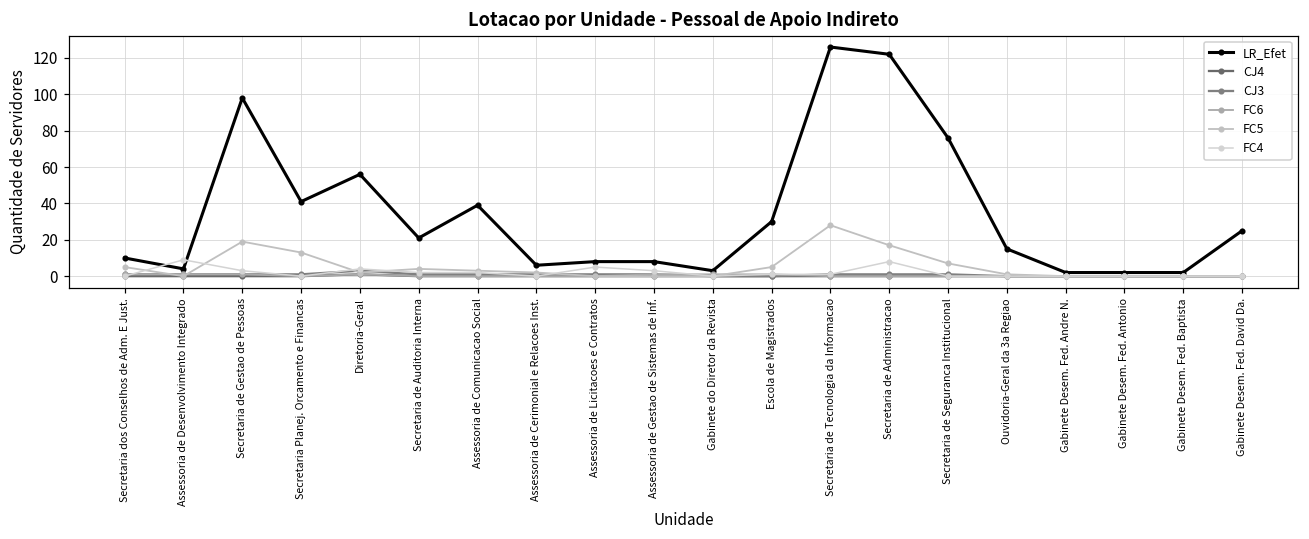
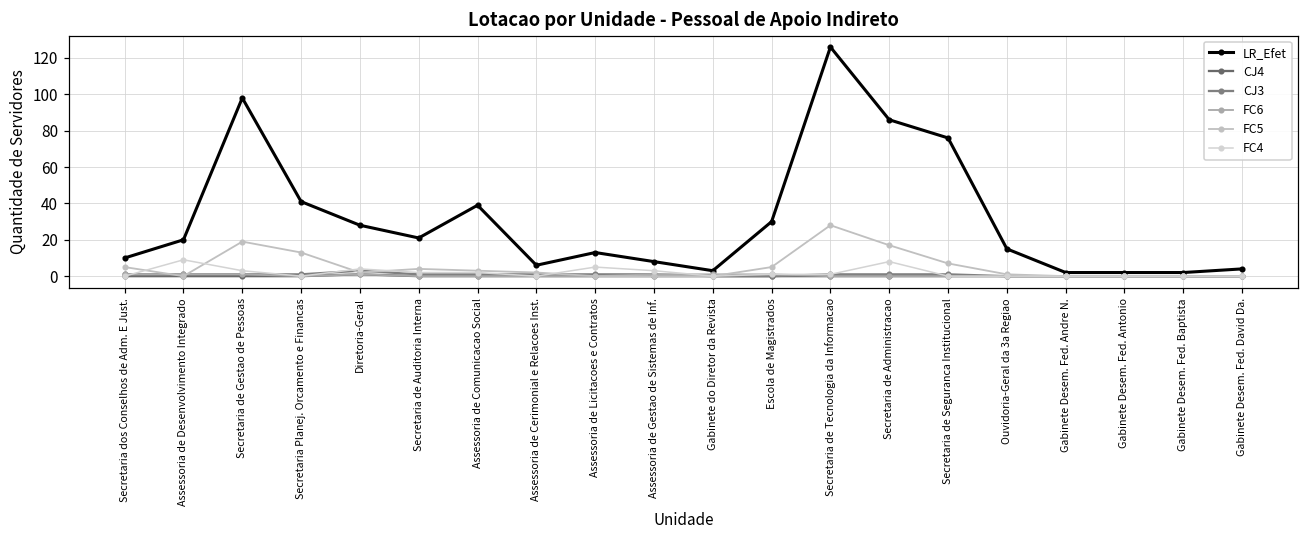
  {
    "LR_Efet": {
      "Secretaria dos Conselhos de Adm. E Just.": 10,
-     "Assessoria de Desenvolvimento Integrado": 4,
+     "Assessoria de Desenvolvimento Integrado": 20,
      "Secretaria de Gestao de Pessoas": 98,
      "Secretaria Planej. Orcamento e Financas": 41,
-     "Diretoria-Geral": 56,
+     "Diretoria-Geral": 28,
      "Secretaria de Auditoria Interna": 21,
      "Assessoria de Comunicacao Social": 39,
      "Assessoria de Cerimonial e Relacoes Inst.": 6,
-     "Assessoria de Licitacoes e Contratos": 8,
+     "Assessoria de Licitacoes e Contratos": 13,
      "Assessoria de Gestao de Sistemas de Inf.": 8,
      "Gabinete do Diretor da Revista": 3,
      "Escola de Magistrados": 30,
      "Secretaria de Tecnologia da Informacao": 126,
-     "Secretaria de Administracao": 122,
+     "Secretaria de Administracao": 86,
      "Secretaria de Seguranca Institucional": 76,
      "Ouvidoria-Geral da 3a Regiao": 15,
      "Gabinete Desem. Fed. Andre N.": 2,
      "Gabinete Desem. Fed. Antonio": 2,
      "Gabinete Desem. Fed. Baptista": 2,
-     "Gabinete Desem. Fed. David Da.": 25
+     "Gabinete Desem. Fed. David Da.": 4
    }
  }
